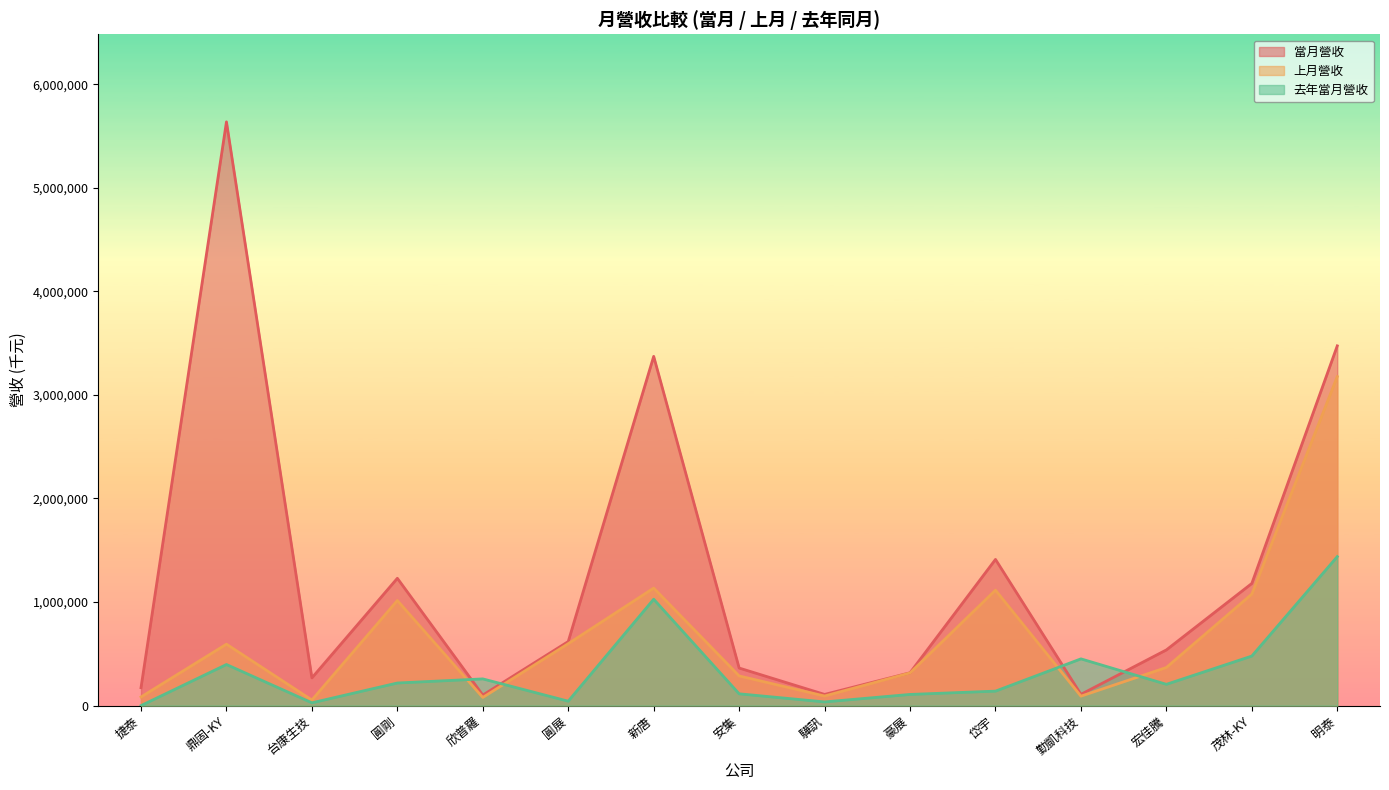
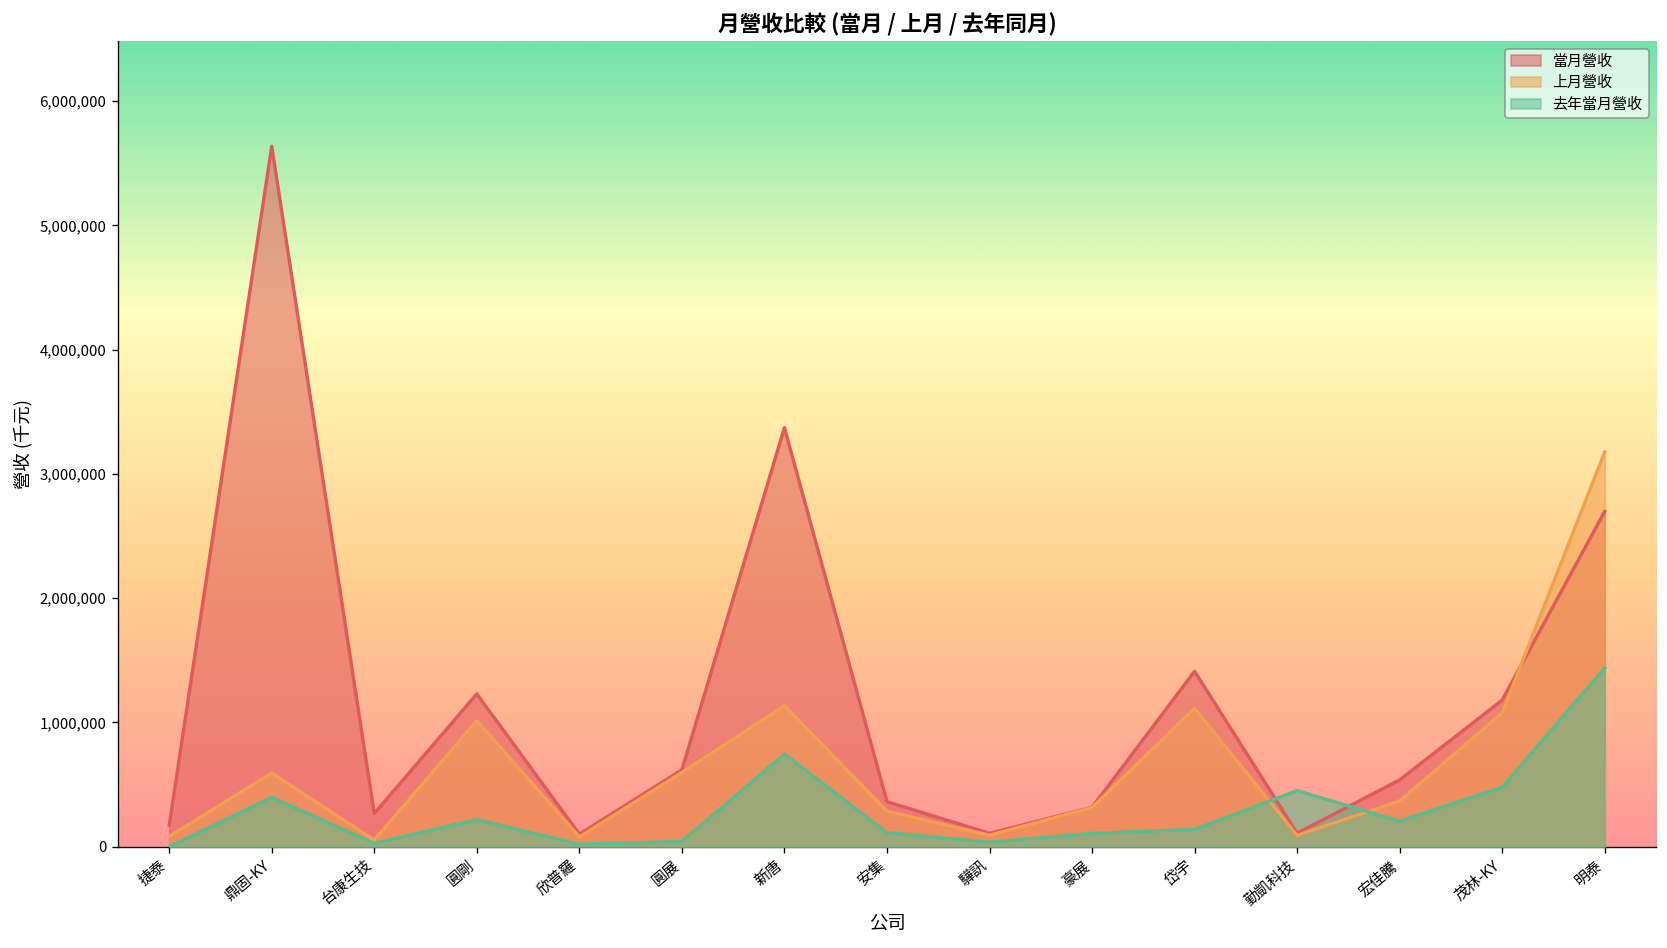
  {
    "當月營收": {
      "捷泰": "170,000",
      "鼎固-KY": "5,640,000",
      "台康生技": "270,000",
      "圓剛": "1,230,000",
      "新唐": "3,370,000",
      "安集": "360,000",
      "岱宇": "1,410,000",
      "宏佳騰": "540,000",
      "茂林-KY": "1,180,000",
-     "明泰": "3,470,000"
+     "明泰": "2,700,000"
    },
    "上月營收": {
      "捷泰": "80,000",
      "鼎固-KY": "590,000",
      "台康生技": "50,000",
      "圓剛": "1,010,000",
      "新唐": "1,130,000",
      "安集": "290,000",
      "岱宇": "1,110,000",
      "宏佳騰": "370,000",
      "茂林-KY": "1,080,000",
      "明泰": "3,180,000"
    },
    "去年當月營收": {
      "捷泰": "0",
      "鼎固-KY": "400,000",
      "台康生技": "30,000",
      "圓剛": "220,000",
-     "欣普羅": "260,000",
+     "欣普羅": "20,000",
      "圓展": "40,000",
-     "新唐": "1,030,000",
+     "新唐": "750,000",
      "安集": "110,000",
      "驊訊": "40,000",
      "豪展": "110,000",
      "岱宇": "140,000",
      "勤凱科技": "450,000",
      "宏佳騰": "210,000",
      "茂林-KY": "480,000",
      "明泰": "1,440,000"
    }
  }
